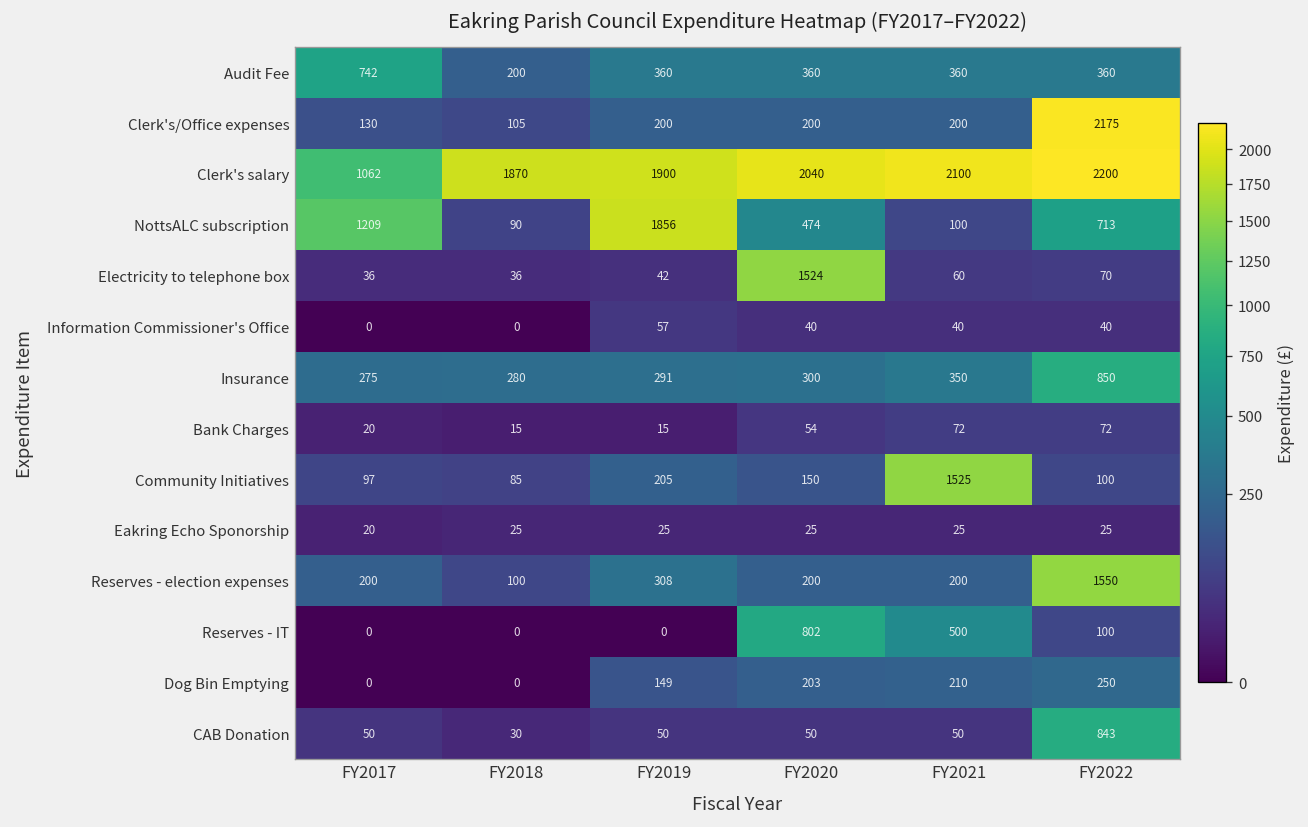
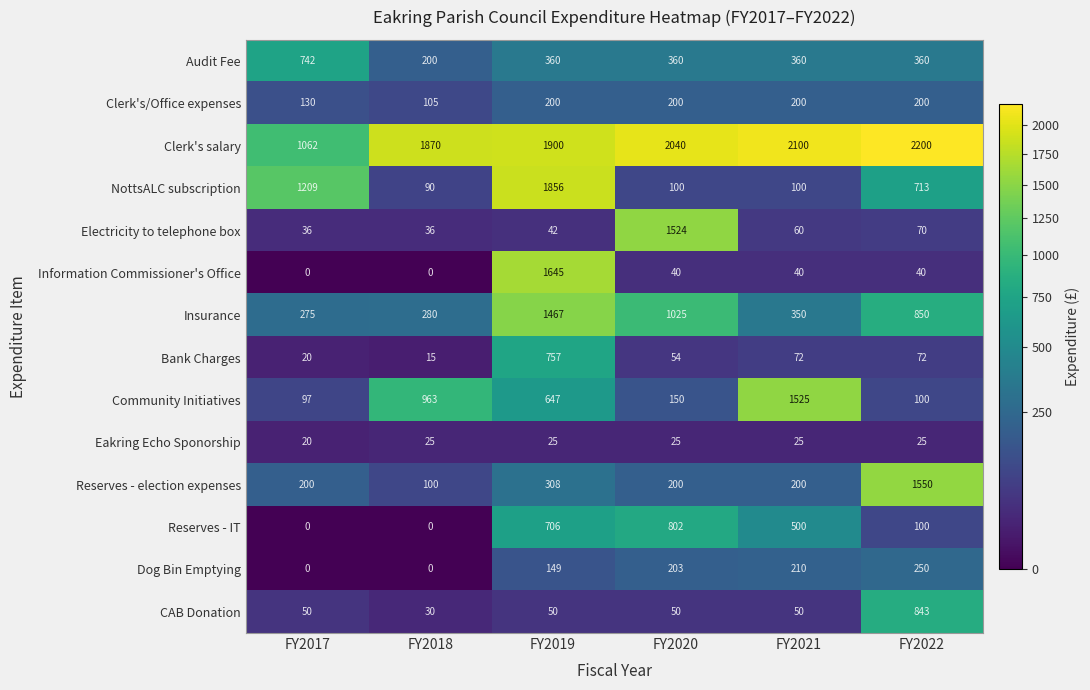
  {
    "Audit Fee": {
      "FY2017": 742,
      "FY2018": 200,
      "FY2019": 360,
      "FY2020": 360,
      "FY2021": 360,
      "FY2022": 360
    },
    "Clerk's/Office expenses": {
      "FY2017": 130,
      "FY2018": 105,
      "FY2019": 200,
      "FY2020": 200,
      "FY2021": 200,
-     "FY2022": 2175
+     "FY2022": 200
    },
    "Clerk's salary": {
      "FY2017": 1062,
      "FY2018": 1870,
      "FY2019": 1900,
      "FY2020": 2040,
      "FY2021": 2100,
      "FY2022": 2200
    },
    "NottsALC subscription": {
      "FY2017": 1209,
      "FY2018": 90,
      "FY2019": 1856,
-     "FY2020": 474,
+     "FY2020": 100,
      "FY2021": 100,
      "FY2022": 713
    },
    "Electricity to telephone box": {
      "FY2017": 36,
      "FY2018": 36,
      "FY2019": 42,
      "FY2020": 1524,
      "FY2021": 60,
      "FY2022": 70
    },
    "Information Commissioner's Office": {
      "FY2017": 0,
      "FY2018": 0,
-     "FY2019": 57,
+     "FY2019": 1645,
      "FY2020": 40,
      "FY2021": 40,
      "FY2022": 40
    },
    "Insurance": {
      "FY2017": 275,
      "FY2018": 280,
-     "FY2019": 291,
-     "FY2020": 300,
+     "FY2019": 1467,
+     "FY2020": 1025,
      "FY2021": 350,
      "FY2022": 850
    },
    "Bank Charges": {
      "FY2017": 20,
      "FY2018": 15,
-     "FY2019": 15,
+     "FY2019": 757,
      "FY2020": 54,
      "FY2021": 72,
      "FY2022": 72
    },
    "Community Initiatives": {
      "FY2017": 97,
-     "FY2018": 85,
-     "FY2019": 205,
+     "FY2018": 963,
+     "FY2019": 647,
      "FY2020": 150,
      "FY2021": 1525,
      "FY2022": 100
    },
    "Eakring Echo Sponorship": {
      "FY2017": 20,
      "FY2018": 25,
      "FY2019": 25,
      "FY2020": 25,
      "FY2021": 25,
      "FY2022": 25
    },
    "Reserves - election expenses": {
      "FY2017": 200,
      "FY2018": 100,
      "FY2019": 308,
      "FY2020": 200,
      "FY2021": 200,
      "FY2022": 1550
    },
    "Reserves - IT": {
      "FY2017": 0,
      "FY2018": 0,
-     "FY2019": 0,
+     "FY2019": 706,
      "FY2020": 802,
      "FY2021": 500,
      "FY2022": 100
    },
    "Dog Bin Emptying": {
      "FY2017": 0,
      "FY2018": 0,
      "FY2019": 149,
      "FY2020": 203,
      "FY2021": 210,
      "FY2022": 250
    },
    "CAB Donation": {
      "FY2017": 50,
      "FY2018": 30,
      "FY2019": 50,
      "FY2020": 50,
      "FY2021": 50,
      "FY2022": 843
    }
  }
